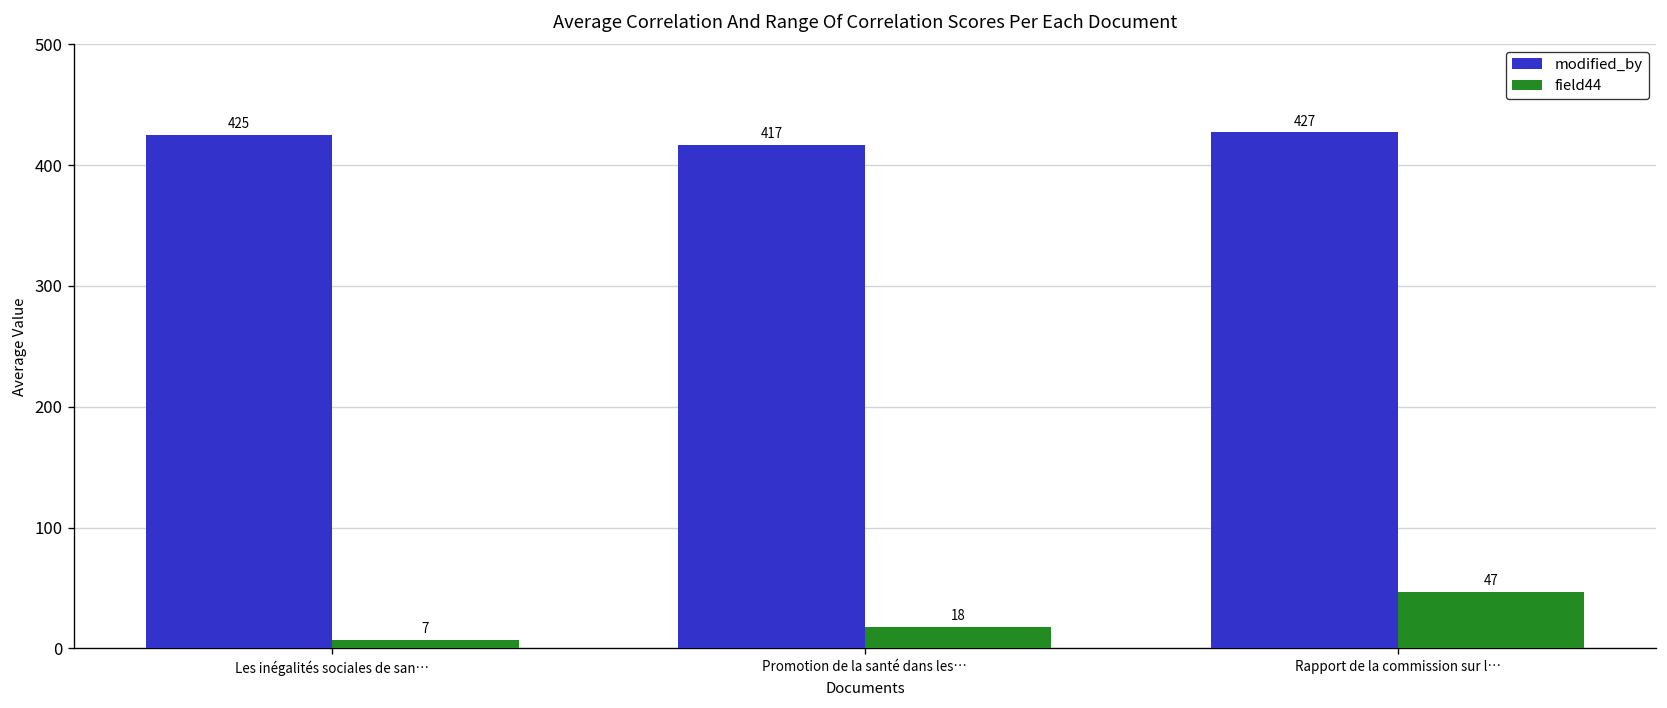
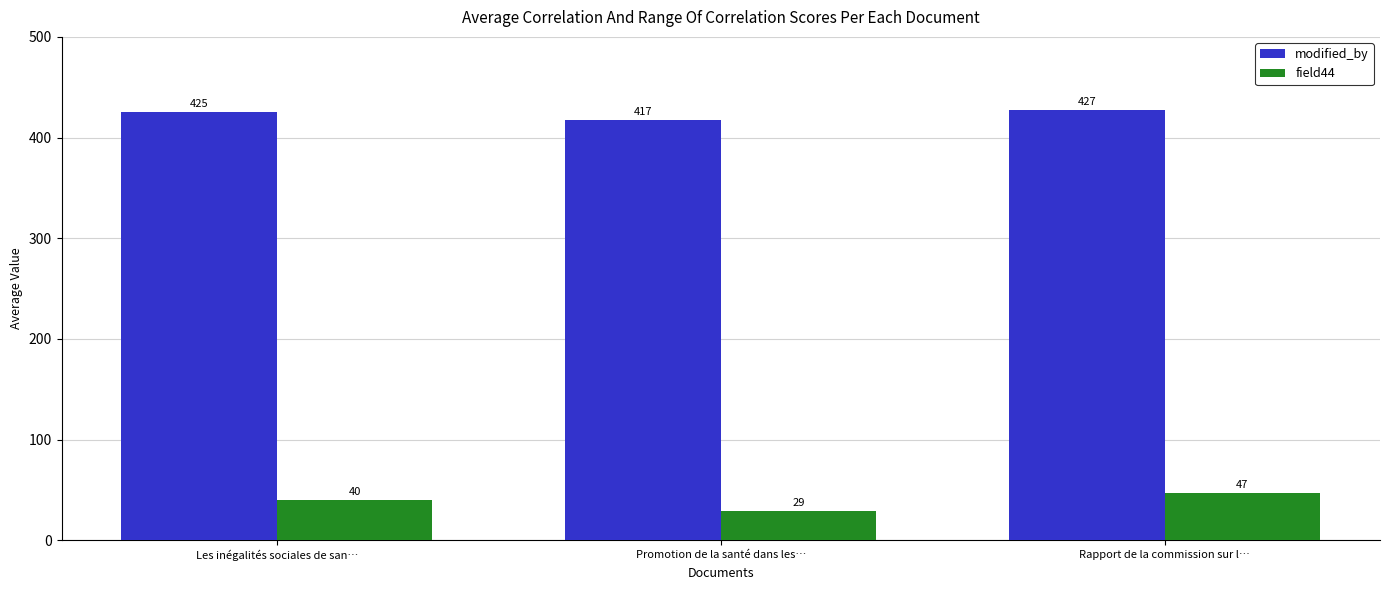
  {
    "modified_by": {
      "Les inégalités sociales de san…": 425,
      "Promotion de la santé dans les…": 417,
      "Rapport de la commission sur l…": 427
    },
    "field44": {
-     "Les inégalités sociales de san…": 7,
-     "Promotion de la santé dans les…": 18,
+     "Les inégalités sociales de san…": 40,
+     "Promotion de la santé dans les…": 29,
      "Rapport de la commission sur l…": 47
    }
  }
